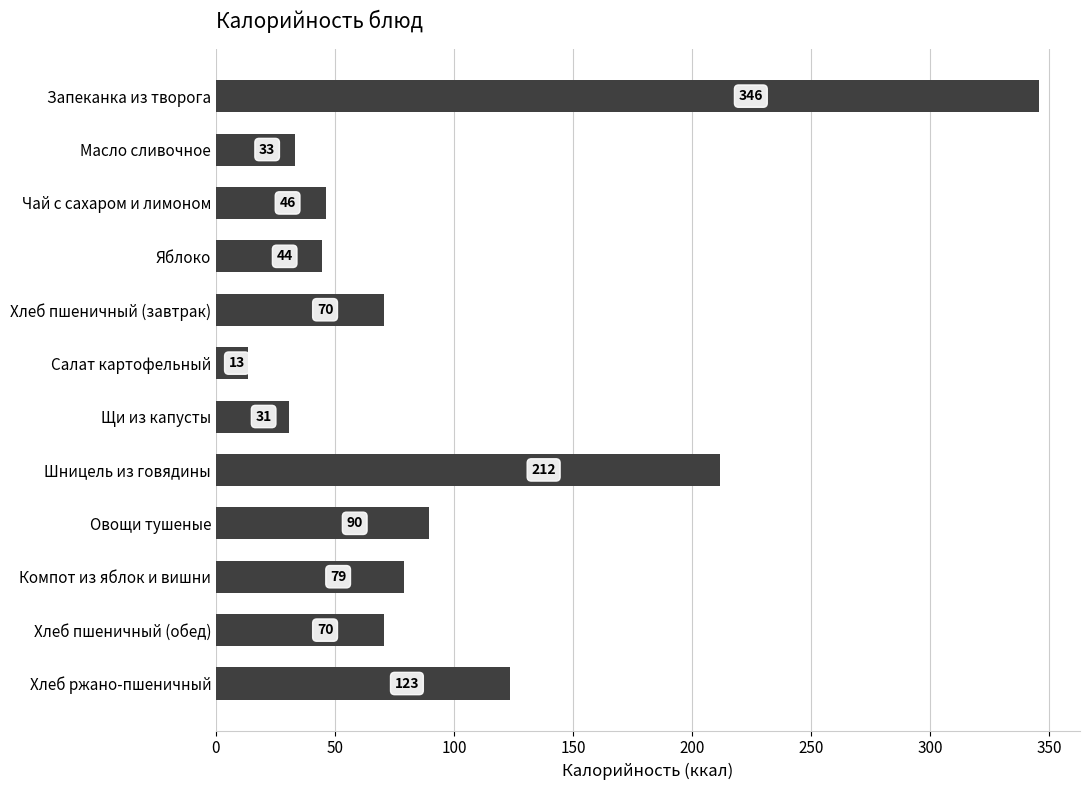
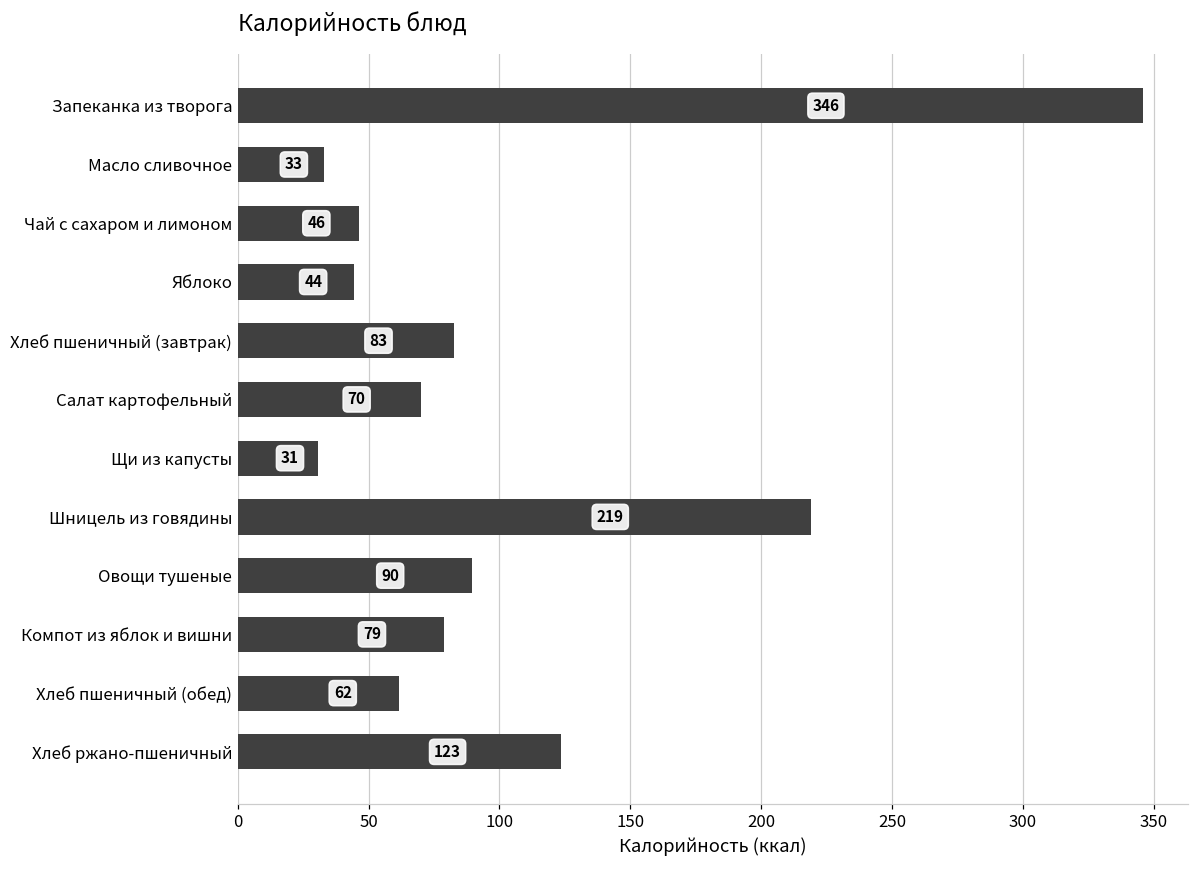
  {
-   "Хлеб пшеничный (завтрак)": 70,
-   "Салат картофельный": 13,
-   "Шницель из говядины": 212,
-   "Хлеб пшеничный (обед)": 70
+   "Хлеб пшеничный (завтрак)": 83,
+   "Салат картофельный": 70,
+   "Шницель из говядины": 219,
+   "Хлеб пшеничный (обед)": 62
  }
